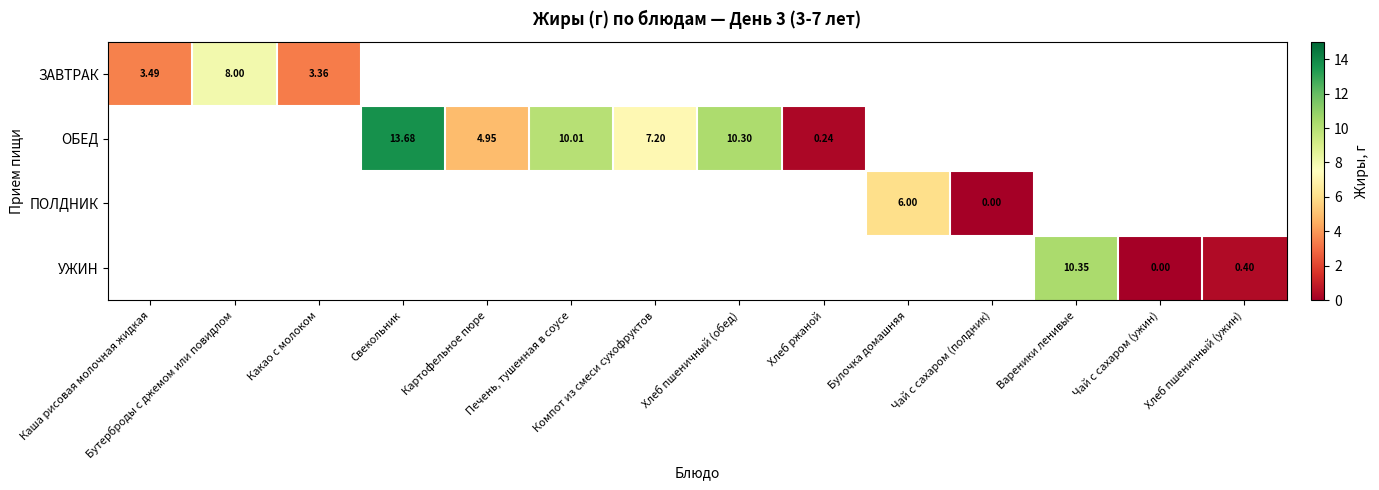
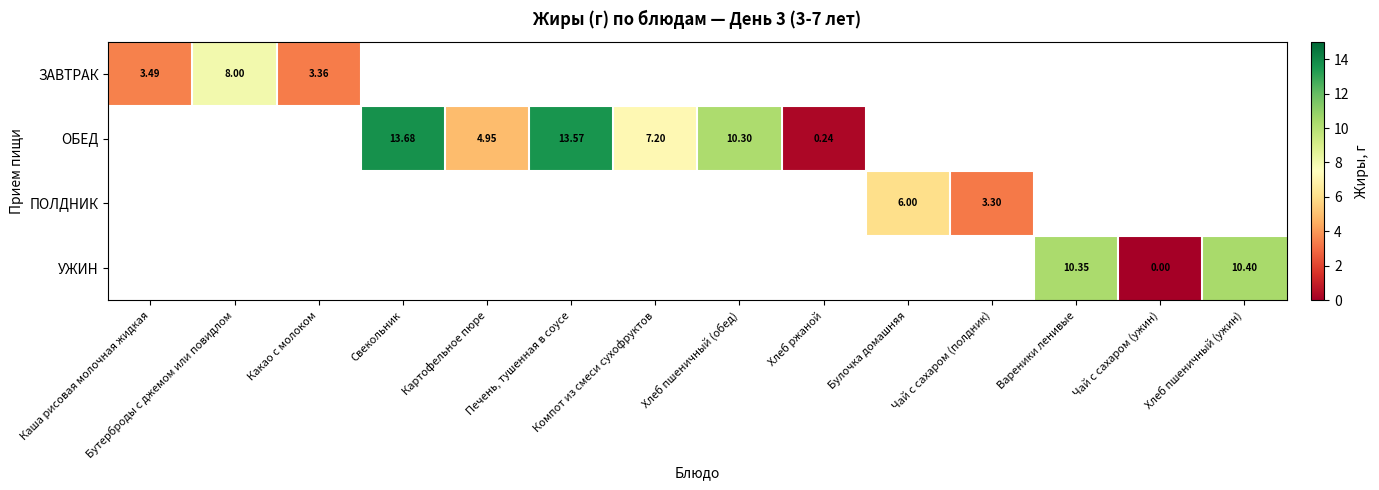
  {
    "ЗАВТРАК": {
      "Каша рисовая молочная жидкая": 3.49,
      "Бутерброды с джемом или повидлом": 8.00,
      "Какао с молоком": 3.36
    },
    "ОБЕД": {
      "Свекольник": 13.68,
      "Картофельное пюре": 4.95,
-     "Печень, тушенная в соусе": 10.01,
+     "Печень, тушенная в соусе": 13.57,
      "Компот из смеси сухофруктов": 7.20,
      "Хлеб пшеничный (обед)": 10.30,
      "Хлеб ржаной": 0.24
    },
    "ПОЛДНИК": {
      "Булочка домашняя": 6.00,
-     "Чай с сахаром (полдник)": 0.00
+     "Чай с сахаром (полдник)": 3.30
    },
    "УЖИН": {
      "Вареники ленивые": 10.35,
      "Чай с сахаром (ужин)": 0.00,
-     "Хлеб пшеничный (ужин)": 0.40
+     "Хлеб пшеничный (ужин)": 10.40
    }
  }
